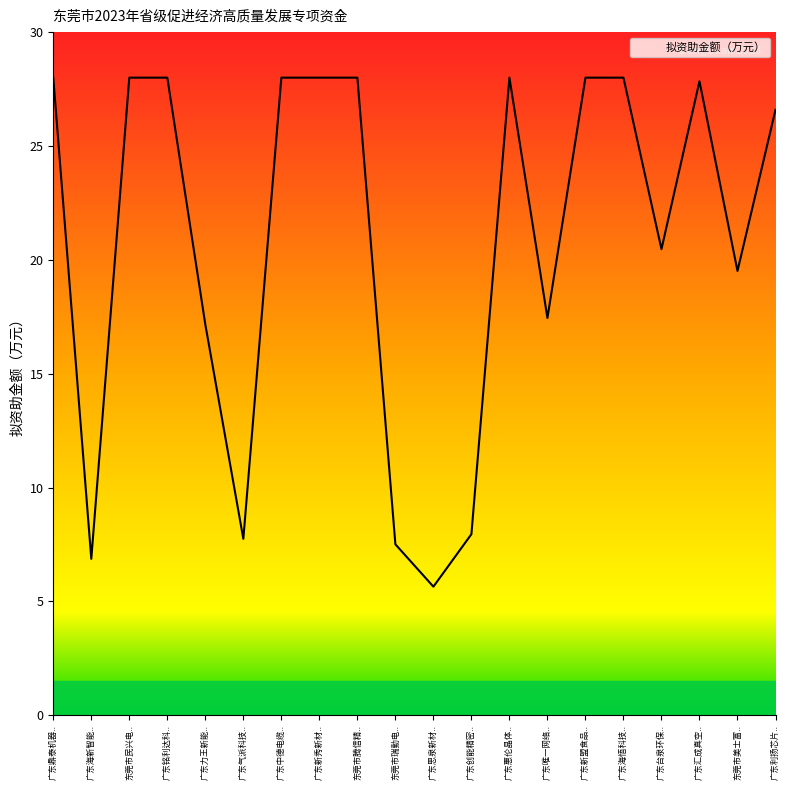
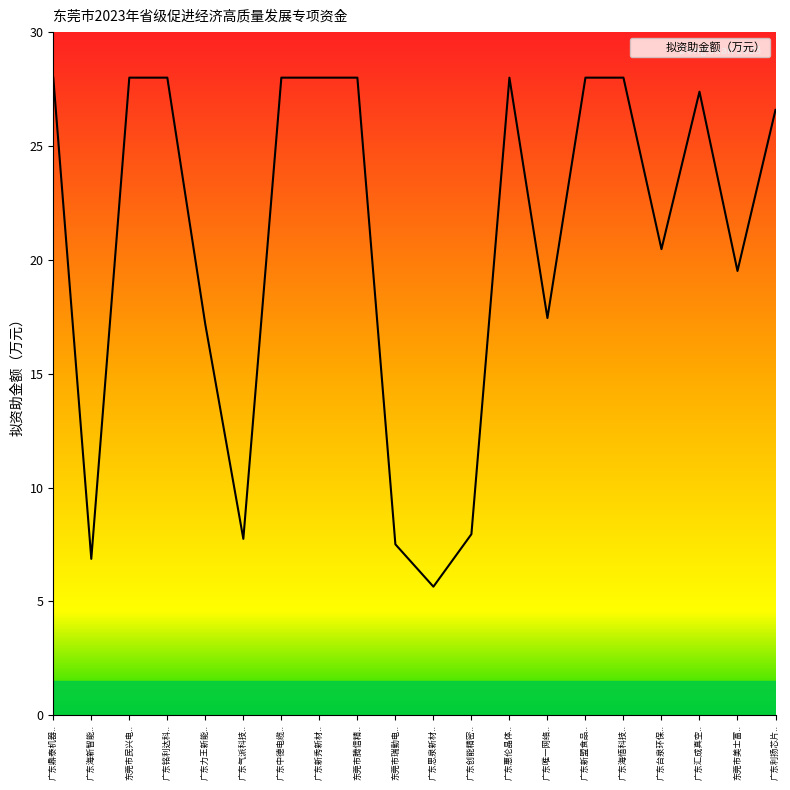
  {
    "广东鼎泰机器..": 28.0,
    "广东海新智能..": 6.9,
    "东莞市民兴电..": 28.0,
    "广东铭利达科..": 28.0,
    "广东力王新能..": 17.2,
    "广东气派科技..": 7.7,
    "广东中德电缆..": 28.0,
    "广东新秀新材..": 28.0,
    "东莞市腾信精..": 28.0,
    "东莞市瑞勤电..": 7.5,
    "广东思泉新材..": 5.6,
    "广东创能精密..": 8.0,
    "广东惠伦晶体..": 28.0,
    "广东唯一网络..": 17.4,
    "广东新盟食品..": 28.0,
    "广东海悟科技..": 28.0,
    "广东台泉环保..": 20.5,
-   "广东汇成真空..": 27.8,
+   "广东汇成真空..": 27.4,
    "东莞市美士富..": 19.5,
    "广东利扬芯片..": 26.6
  }
